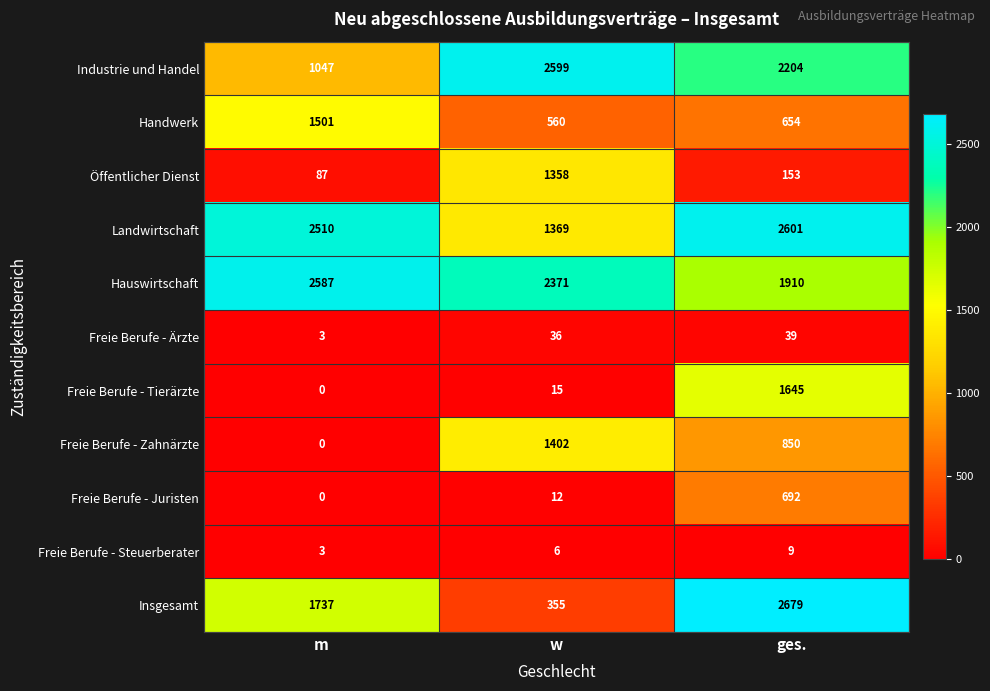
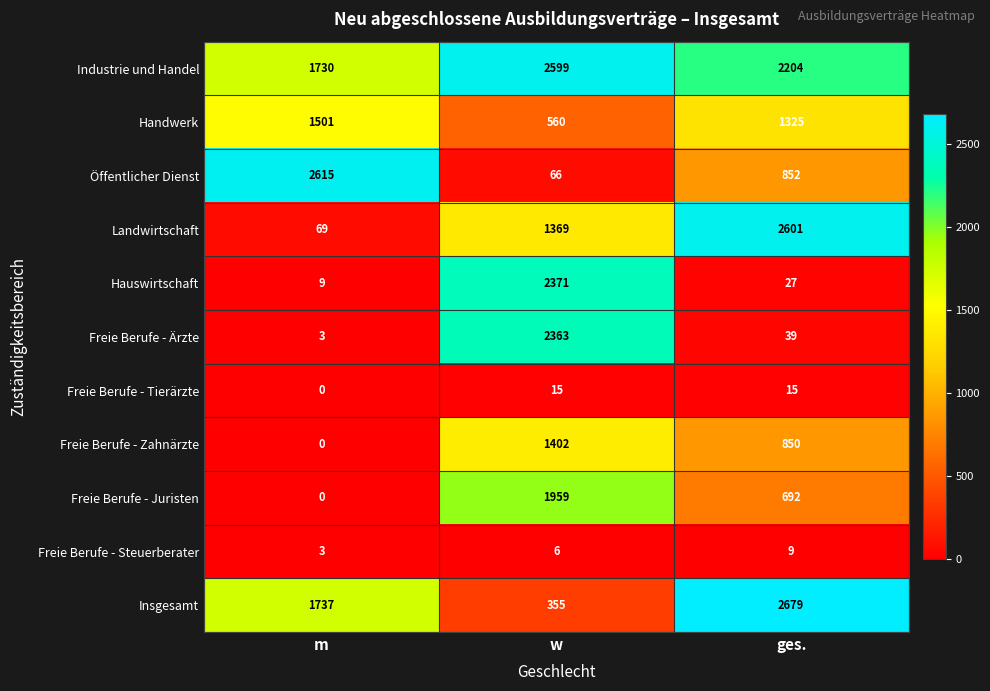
  {
    "Industrie und Handel": {
-     "m": 1047,
+     "m": 1730,
      "w": 2599,
      "ges.": 2204
    },
    "Handwerk": {
      "m": 1501,
      "w": 560,
-     "ges.": 654
+     "ges.": 1325
    },
    "Öffentlicher Dienst": {
-     "m": 87,
-     "w": 1358,
-     "ges.": 153
+     "m": 2615,
+     "w": 66,
+     "ges.": 852
    },
    "Landwirtschaft": {
-     "m": 2510,
+     "m": 69,
      "w": 1369,
      "ges.": 2601
    },
    "Hauswirtschaft": {
-     "m": 2587,
+     "m": 9,
      "w": 2371,
-     "ges.": 1910
+     "ges.": 27
    },
    "Freie Berufe - Ärzte": {
      "m": 3,
-     "w": 36,
+     "w": 2363,
      "ges.": 39
    },
    "Freie Berufe - Tierärzte": {
      "m": 0,
      "w": 15,
-     "ges.": 1645
+     "ges.": 15
    },
    "Freie Berufe - Zahnärzte": {
      "m": 0,
      "w": 1402,
      "ges.": 850
    },
    "Freie Berufe - Juristen": {
      "m": 0,
-     "w": 12,
+     "w": 1959,
      "ges.": 692
    },
    "Freie Berufe - Steuerberater": {
      "m": 3,
      "w": 6,
      "ges.": 9
    },
    "Insgesamt": {
      "m": 1737,
      "w": 355,
      "ges.": 2679
    }
  }
